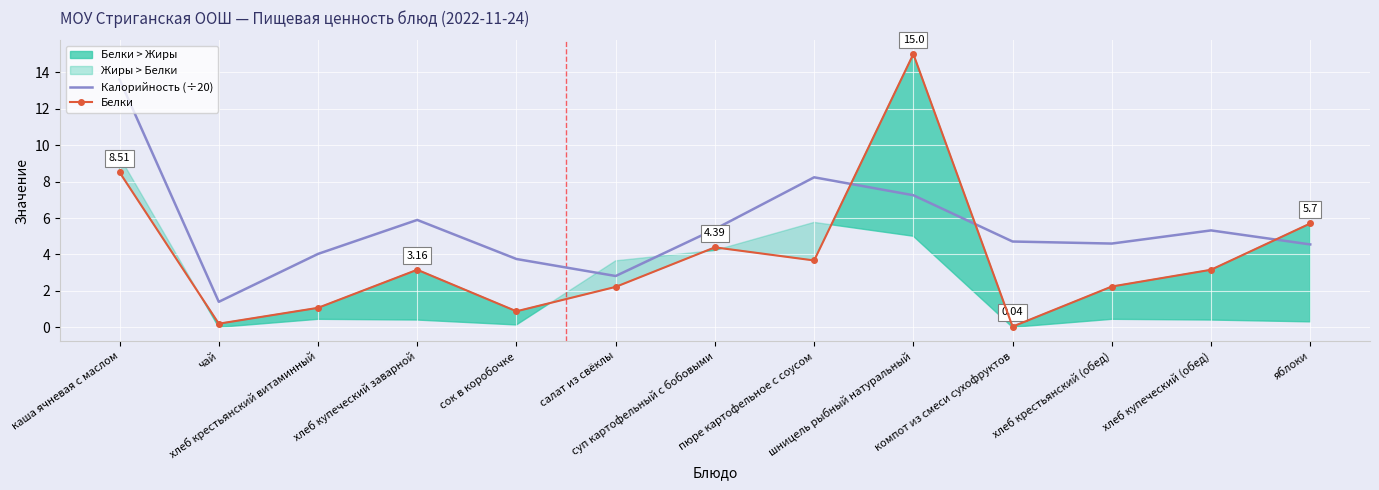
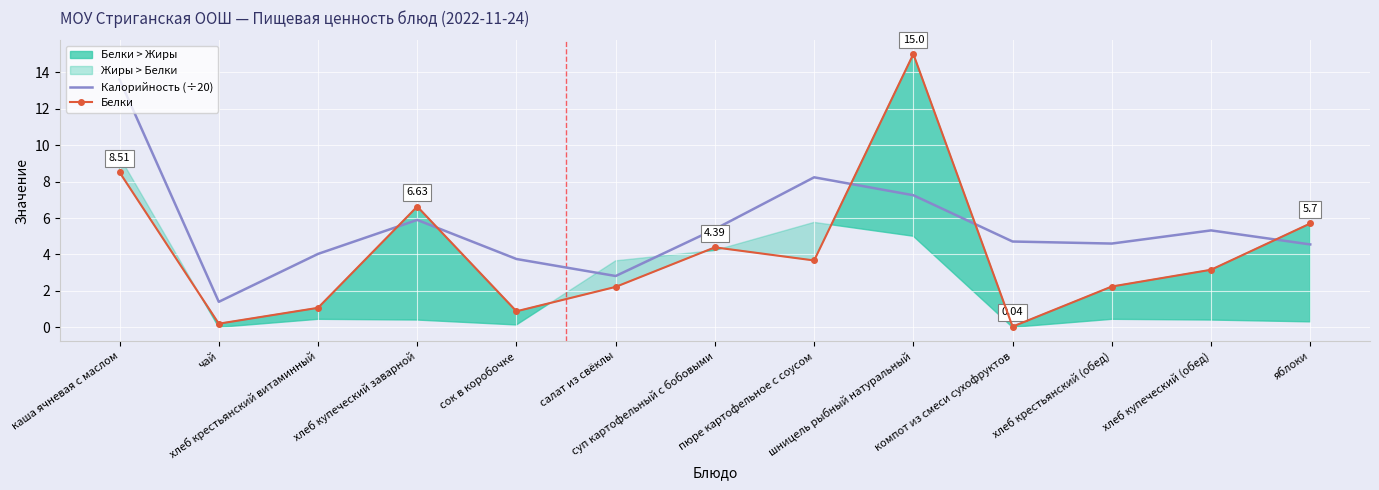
  {
    "Калорийность (÷20)": {
      "чай": 1.4,
      "хлеб крестьянский витаминный": 4.0,
      "хлеб купеческий заварной": 5.9,
      "сок в коробочке": 3.8,
      "салат из свёклы": 2.8,
      "пюре картофельное с соусом": 8.2,
      "шницель рыбный натуральный": 7.3,
      "компот из смеси сухофруктов": 4.7,
      "хлеб крестьянский (обед)": 4.6,
      "хлеб купеческий (обед)": 5.3,
      "яблоки": 4.6
    },
    "Белки": {
-     "хлеб купеческий заварной": 3.16
+     "хлеб купеческий заварной": 6.63
    }
  }
